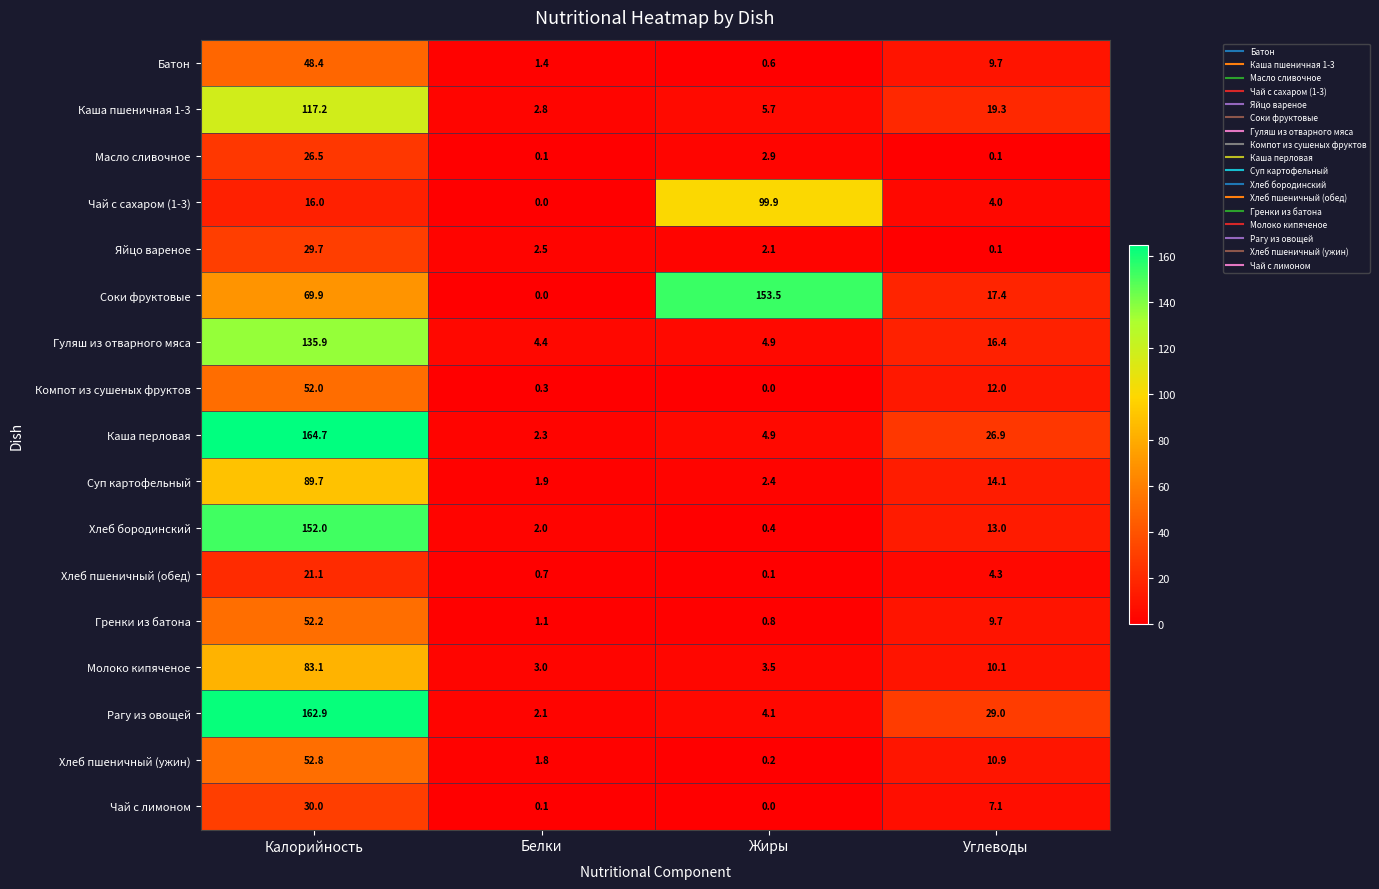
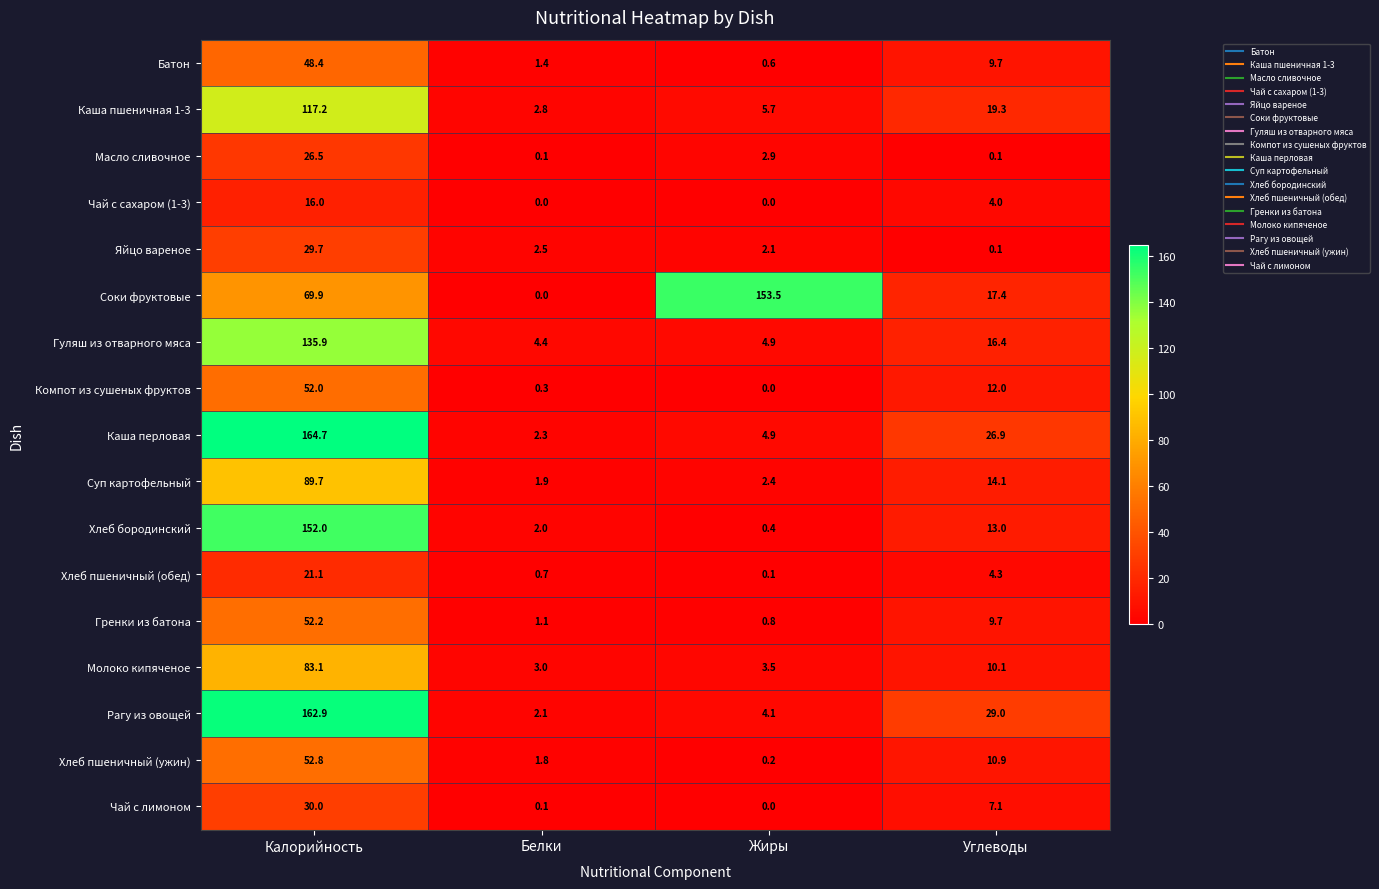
  {
    "Батон": {
      "Калорийность": 48.4,
      "Белки": 1.4,
      "Жиры": 0.6,
      "Углеводы": 9.7
    },
    "Каша пшеничная 1-3": {
      "Калорийность": 117.2,
      "Белки": 2.8,
      "Жиры": 5.7,
      "Углеводы": 19.3
    },
    "Масло сливочное": {
      "Калорийность": 26.5,
      "Белки": 0.1,
      "Жиры": 2.9,
      "Углеводы": 0.1
    },
    "Чай с сахаром (1-3)": {
      "Калорийность": 16.0,
      "Белки": 0.0,
-     "Жиры": 99.9,
+     "Жиры": 0.0,
      "Углеводы": 4.0
    },
    "Яйцо вареное": {
      "Калорийность": 29.7,
      "Белки": 2.5,
      "Жиры": 2.1,
      "Углеводы": 0.1
    },
    "Соки фруктовые": {
      "Калорийность": 69.9,
      "Белки": 0.0,
      "Жиры": 153.5,
      "Углеводы": 17.4
    },
    "Гуляш из отварного мяса": {
      "Калорийность": 135.9,
      "Белки": 4.4,
      "Жиры": 4.9,
      "Углеводы": 16.4
    },
    "Компот из сушеных фруктов": {
      "Калорийность": 52.0,
      "Белки": 0.3,
      "Жиры": 0.0,
      "Углеводы": 12.0
    },
    "Каша перловая": {
      "Калорийность": 164.7,
      "Белки": 2.3,
      "Жиры": 4.9,
      "Углеводы": 26.9
    },
    "Суп картофельный": {
      "Калорийность": 89.7,
      "Белки": 1.9,
      "Жиры": 2.4,
      "Углеводы": 14.1
    },
    "Хлеб бородинский": {
      "Калорийность": 152.0,
      "Белки": 2.0,
      "Жиры": 0.4,
      "Углеводы": 13.0
    },
    "Хлеб пшеничный (обед)": {
      "Калорийность": 21.1,
      "Белки": 0.7,
      "Жиры": 0.1,
      "Углеводы": 4.3
    },
    "Гренки из батона": {
      "Калорийность": 52.2,
      "Белки": 1.1,
      "Жиры": 0.8,
      "Углеводы": 9.7
    },
    "Молоко кипяченое": {
      "Калорийность": 83.1,
      "Белки": 3.0,
      "Жиры": 3.5,
      "Углеводы": 10.1
    },
    "Рагу из овощей": {
      "Калорийность": 162.9,
      "Белки": 2.1,
      "Жиры": 4.1,
      "Углеводы": 29.0
    },
    "Хлеб пшеничный (ужин)": {
      "Калорийность": 52.8,
      "Белки": 1.8,
      "Жиры": 0.2,
      "Углеводы": 10.9
    },
    "Чай с лимоном": {
      "Калорийность": 30.0,
      "Белки": 0.1,
      "Жиры": 0.0,
      "Углеводы": 7.1
    }
  }
